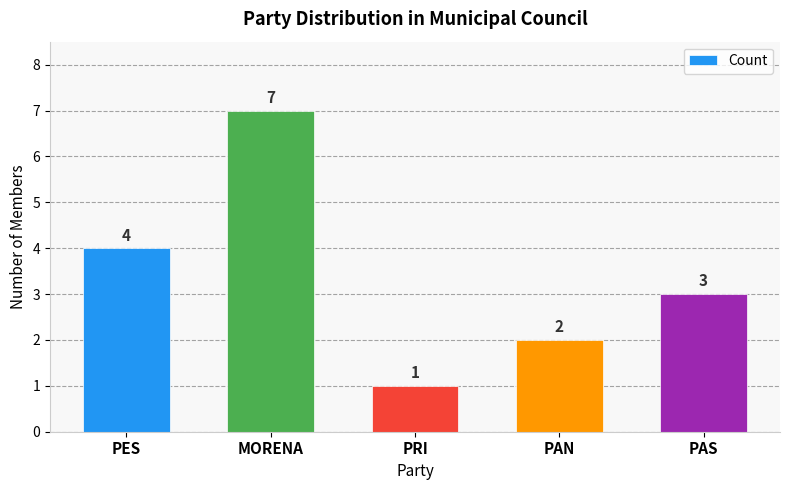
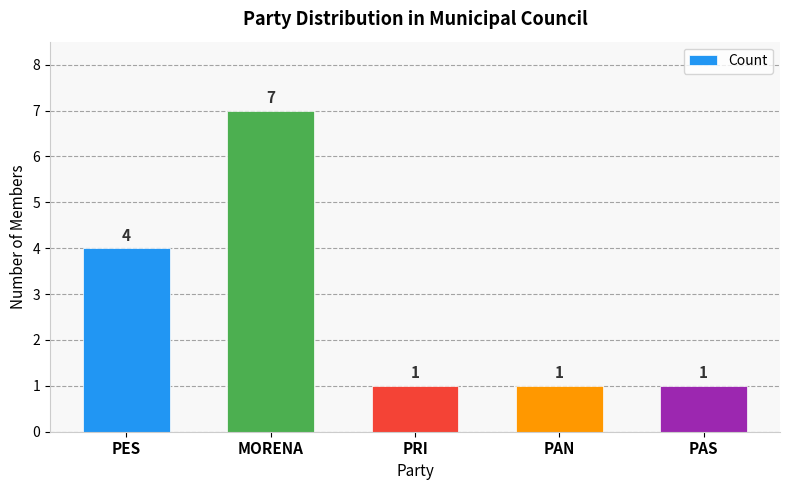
  {
    "PES": 4,
    "MORENA": 7,
    "PRI": 1,
-   "PAN": 2,
-   "PAS": 3
+   "PAN": 1,
+   "PAS": 1
  }
